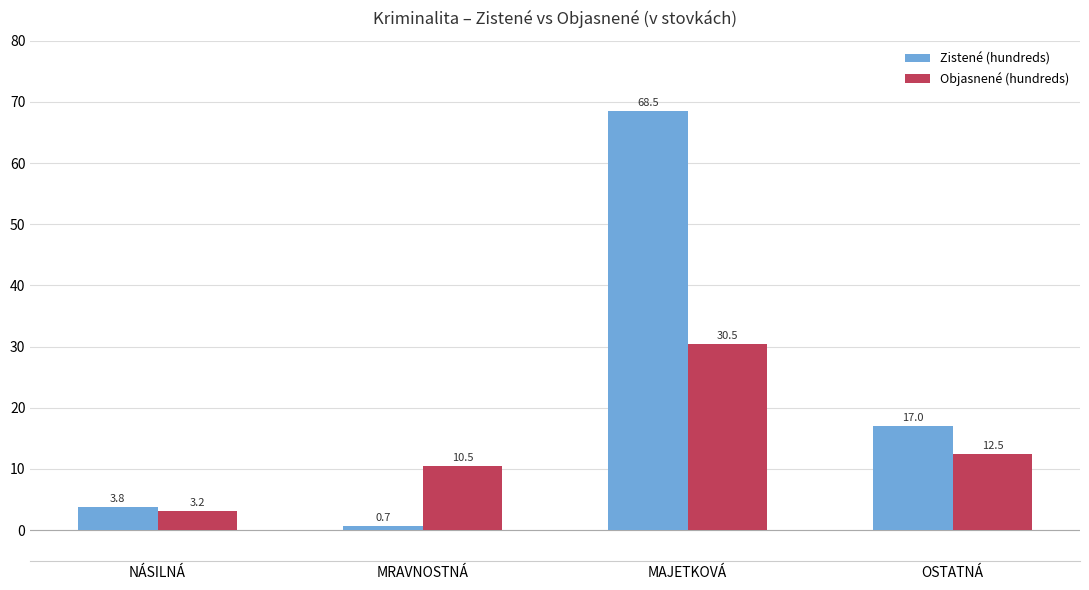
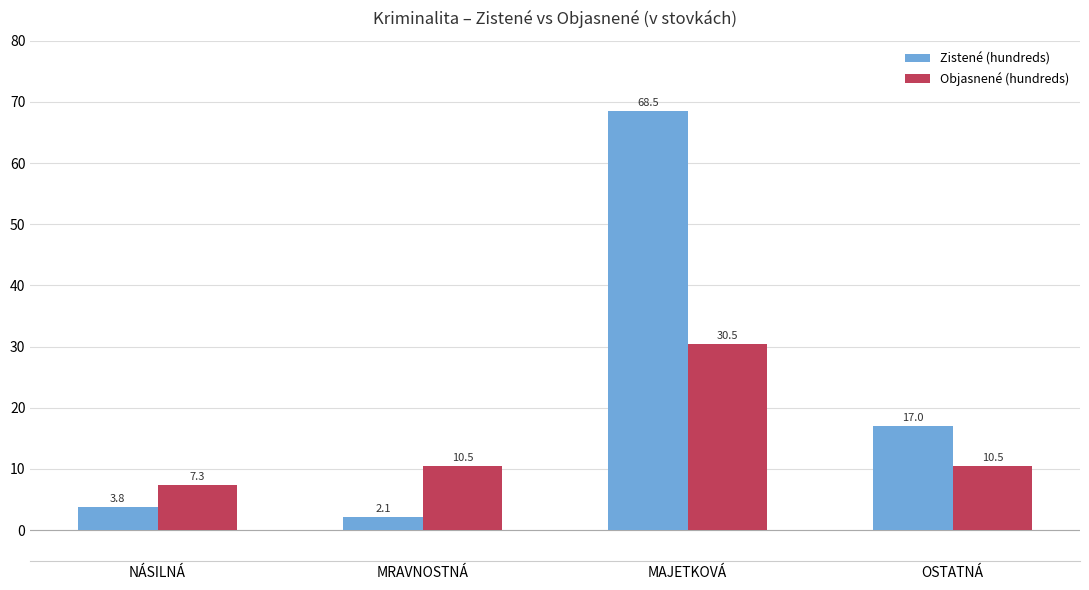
  {
    "Zistené (hundreds)": {
      "NÁSILNÁ": 3.8,
-     "MRAVNOSTNÁ": 0.7,
+     "MRAVNOSTNÁ": 2.1,
      "MAJETKOVÁ": 68.5,
      "OSTATNÁ": 17.0
    },
    "Objasnené (hundreds)": {
-     "NÁSILNÁ": 3.2,
+     "NÁSILNÁ": 7.3,
      "MRAVNOSTNÁ": 10.5,
      "MAJETKOVÁ": 30.5,
-     "OSTATNÁ": 12.5
+     "OSTATNÁ": 10.5
    }
  }
